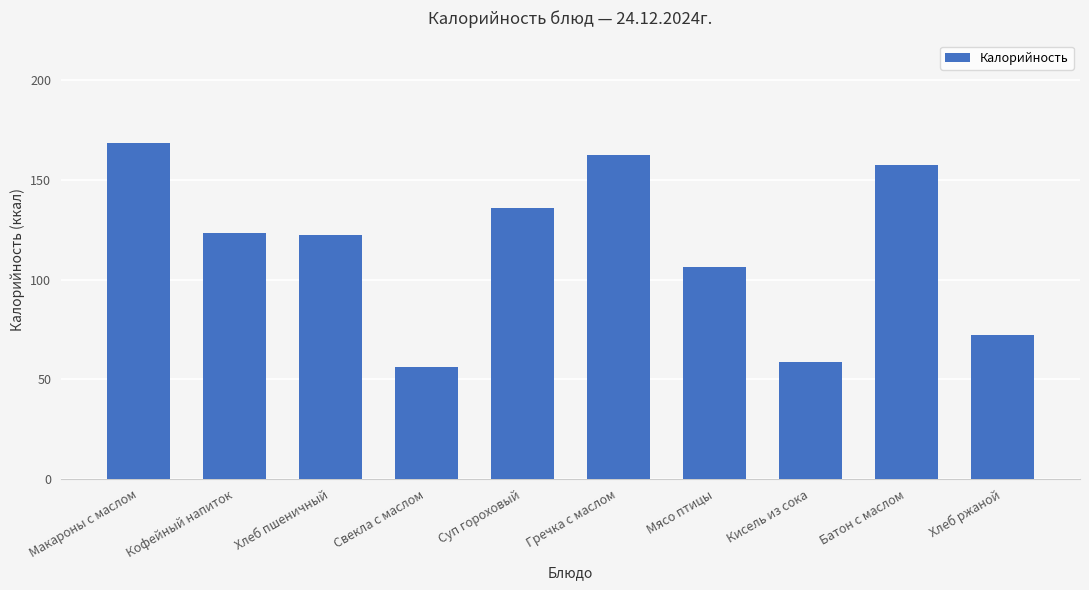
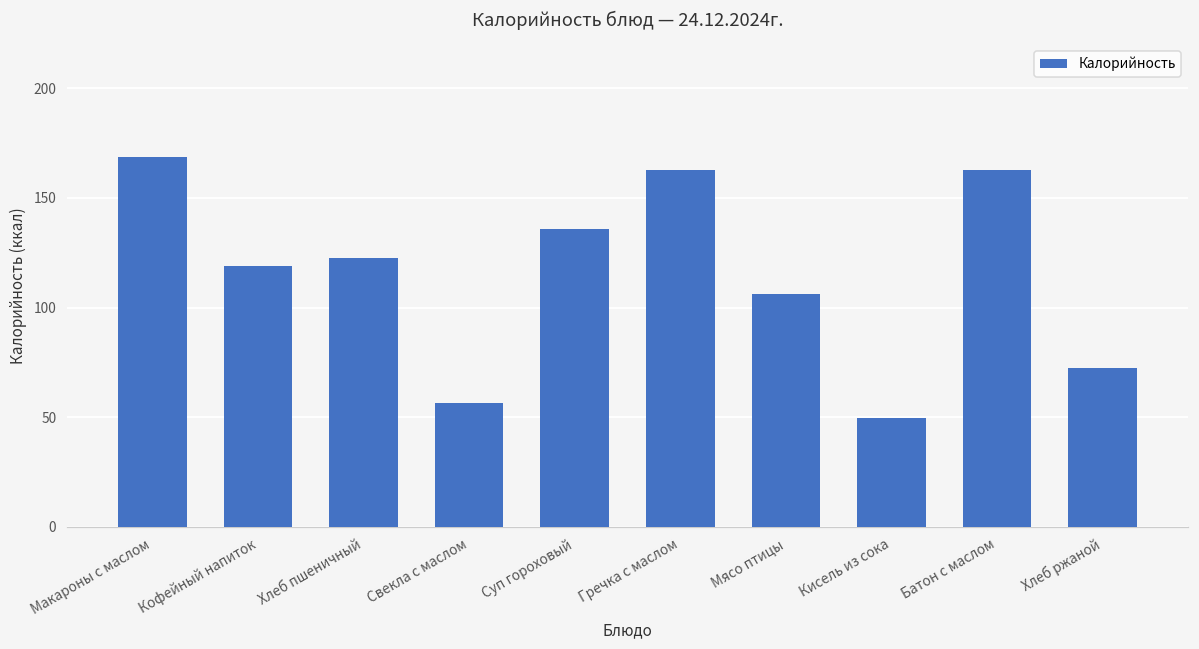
  {
    "Макароны с маслом": 168,
-   "Кофейный напиток": 123,
+   "Кофейный напиток": 119,
    "Хлеб пшеничный": 123,
    "Свекла с маслом": 56,
    "Суп гороховый": 136,
    "Гречка с маслом": 163,
    "Мясо птицы": 106,
-   "Кисель из сока": 59,
-   "Батон с маслом": 158,
+   "Кисель из сока": 50,
+   "Батон с маслом": 163,
    "Хлеб ржаной": 72
  }
